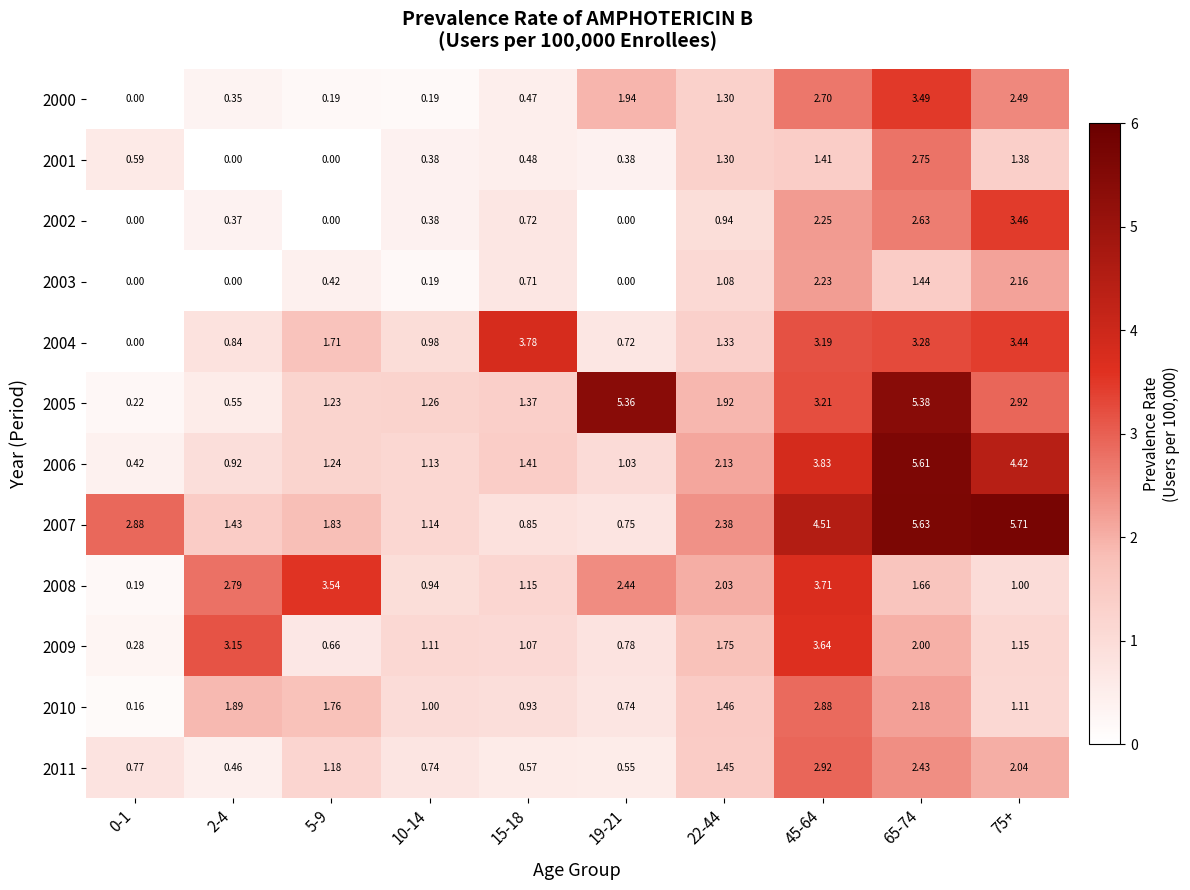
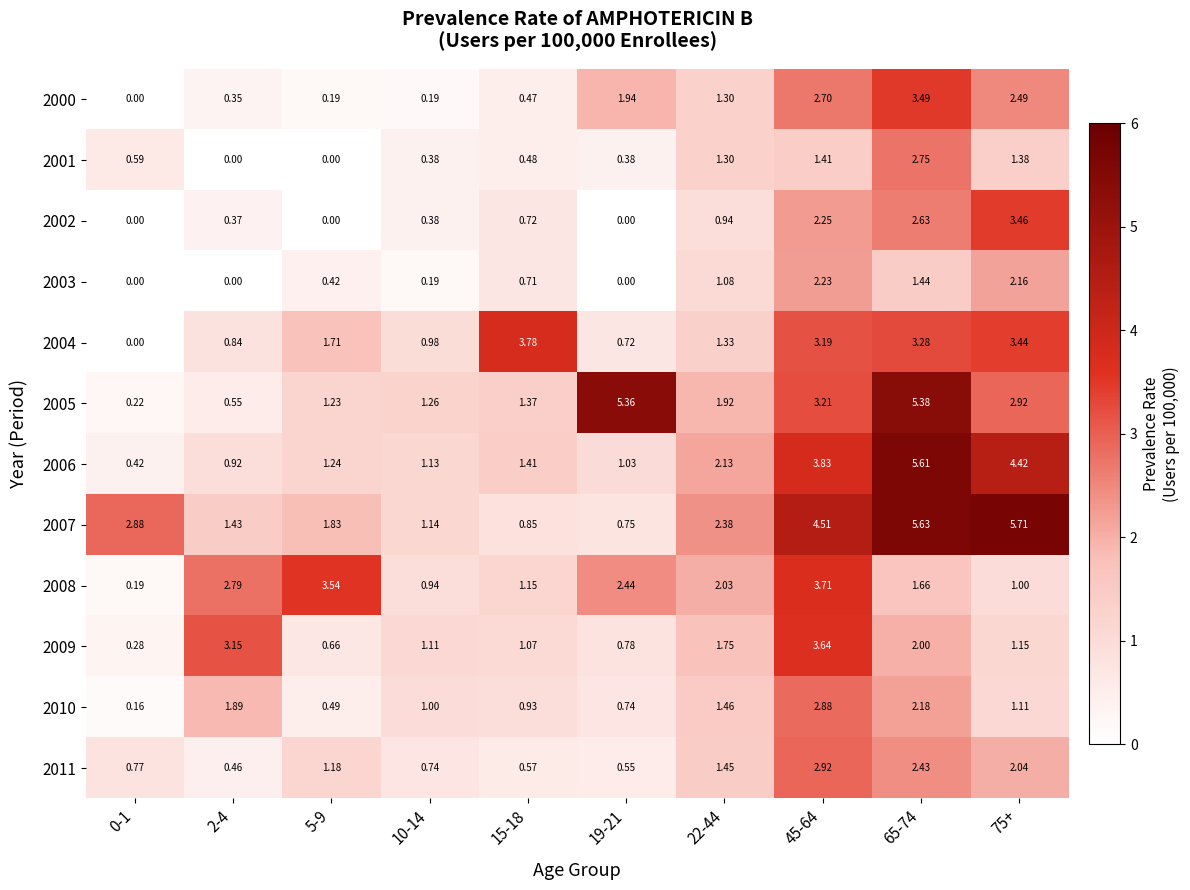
  {
    "2000": {
      "0-1": 0.00,
      "2-4": 0.35,
      "5-9": 0.19,
      "10-14": 0.19,
      "15-18": 0.47,
      "19-21": 1.94,
      "22-44": 1.30,
      "45-64": 2.70,
      "65-74": 3.49,
      "75+": 2.49
    },
    "2001": {
      "0-1": 0.59,
      "2-4": 0.00,
      "5-9": 0.00,
      "10-14": 0.38,
      "15-18": 0.48,
      "19-21": 0.38,
      "22-44": 1.30,
      "45-64": 1.41,
      "65-74": 2.75,
      "75+": 1.38
    },
    "2002": {
      "0-1": 0.00,
      "2-4": 0.37,
      "5-9": 0.00,
      "10-14": 0.38,
      "15-18": 0.72,
      "19-21": 0.00,
      "22-44": 0.94,
      "45-64": 2.25,
      "65-74": 2.63,
      "75+": 3.46
    },
    "2003": {
      "0-1": 0.00,
      "2-4": 0.00,
      "5-9": 0.42,
      "10-14": 0.19,
      "15-18": 0.71,
      "19-21": 0.00,
      "22-44": 1.08,
      "45-64": 2.23,
      "65-74": 1.44,
      "75+": 2.16
    },
    "2004": {
      "0-1": 0.00,
      "2-4": 0.84,
      "5-9": 1.71,
      "10-14": 0.98,
      "15-18": 3.78,
      "19-21": 0.72,
      "22-44": 1.33,
      "45-64": 3.19,
      "65-74": 3.28,
      "75+": 3.44
    },
    "2005": {
      "0-1": 0.22,
      "2-4": 0.55,
      "5-9": 1.23,
      "10-14": 1.26,
      "15-18": 1.37,
      "19-21": 5.36,
      "22-44": 1.92,
      "45-64": 3.21,
      "65-74": 5.38,
      "75+": 2.92
    },
    "2006": {
      "0-1": 0.42,
      "2-4": 0.92,
      "5-9": 1.24,
      "10-14": 1.13,
      "15-18": 1.41,
      "19-21": 1.03,
      "22-44": 2.13,
      "45-64": 3.83,
      "65-74": 5.61,
      "75+": 4.42
    },
    "2007": {
      "0-1": 2.88,
      "2-4": 1.43,
      "5-9": 1.83,
      "10-14": 1.14,
      "15-18": 0.85,
      "19-21": 0.75,
      "22-44": 2.38,
      "45-64": 4.51,
      "65-74": 5.63,
      "75+": 5.71
    },
    "2008": {
      "0-1": 0.19,
      "2-4": 2.79,
      "5-9": 3.54,
      "10-14": 0.94,
      "15-18": 1.15,
      "19-21": 2.44,
      "22-44": 2.03,
      "45-64": 3.71,
      "65-74": 1.66,
      "75+": 1.00
    },
    "2009": {
      "0-1": 0.28,
      "2-4": 3.15,
      "5-9": 0.66,
      "10-14": 1.11,
      "15-18": 1.07,
      "19-21": 0.78,
      "22-44": 1.75,
      "45-64": 3.64,
      "65-74": 2.00,
      "75+": 1.15
    },
    "2010": {
      "0-1": 0.16,
      "2-4": 1.89,
-     "5-9": 1.76,
+     "5-9": 0.49,
      "10-14": 1.00,
      "15-18": 0.93,
      "19-21": 0.74,
      "22-44": 1.46,
      "45-64": 2.88,
      "65-74": 2.18,
      "75+": 1.11
    },
    "2011": {
      "0-1": 0.77,
      "2-4": 0.46,
      "5-9": 1.18,
      "10-14": 0.74,
      "15-18": 0.57,
      "19-21": 0.55,
      "22-44": 1.45,
      "45-64": 2.92,
      "65-74": 2.43,
      "75+": 2.04
    }
  }
